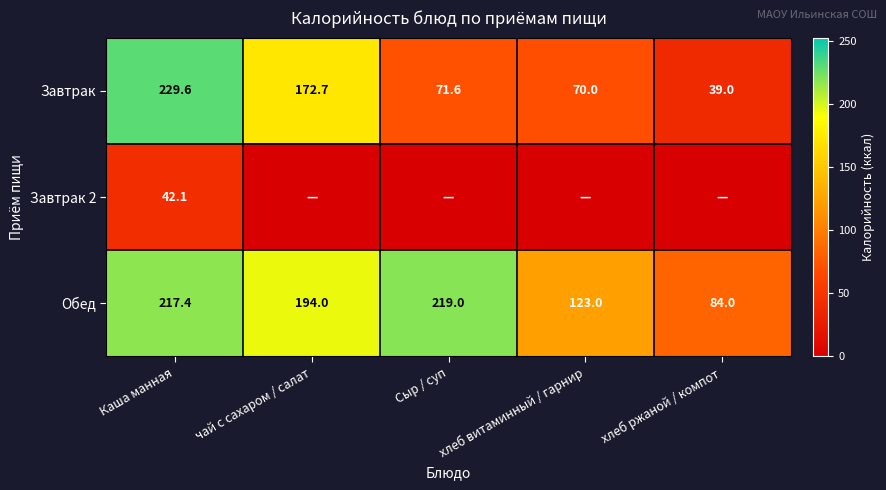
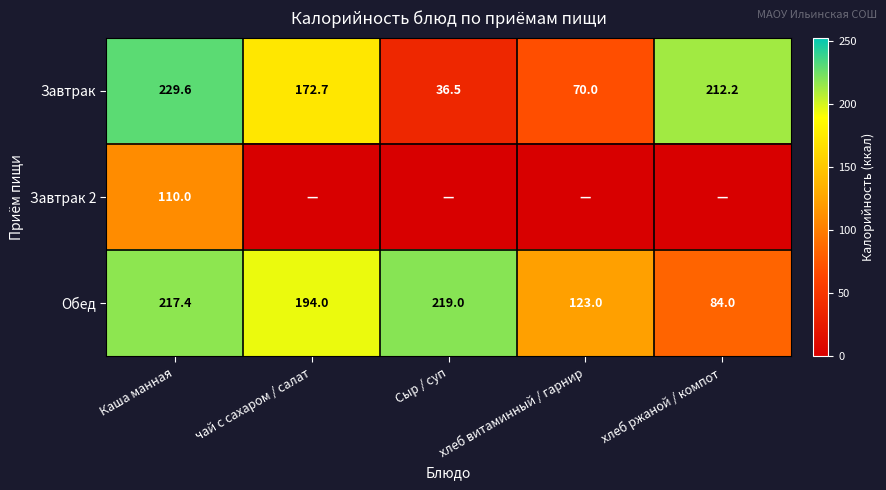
  {
    "Завтрак": {
      "Каша манная": 229.6,
      "чай с сахаром / салат": 172.7,
-     "Сыр / суп": 71.6,
+     "Сыр / суп": 36.5,
      "хлеб витаминный / гарнир": 70.0,
-     "хлеб ржаной / компот": 39.0
+     "хлеб ржаной / компот": 212.2
    },
    "Завтрак 2": {
-     "Каша манная": 42.1
+     "Каша манная": 110.0
    },
    "Обед": {
      "Каша манная": 217.4,
      "чай с сахаром / салат": 194.0,
      "Сыр / суп": 219.0,
      "хлеб витаминный / гарнир": 123.0,
      "хлеб ржаной / компот": 84.0
    }
  }
